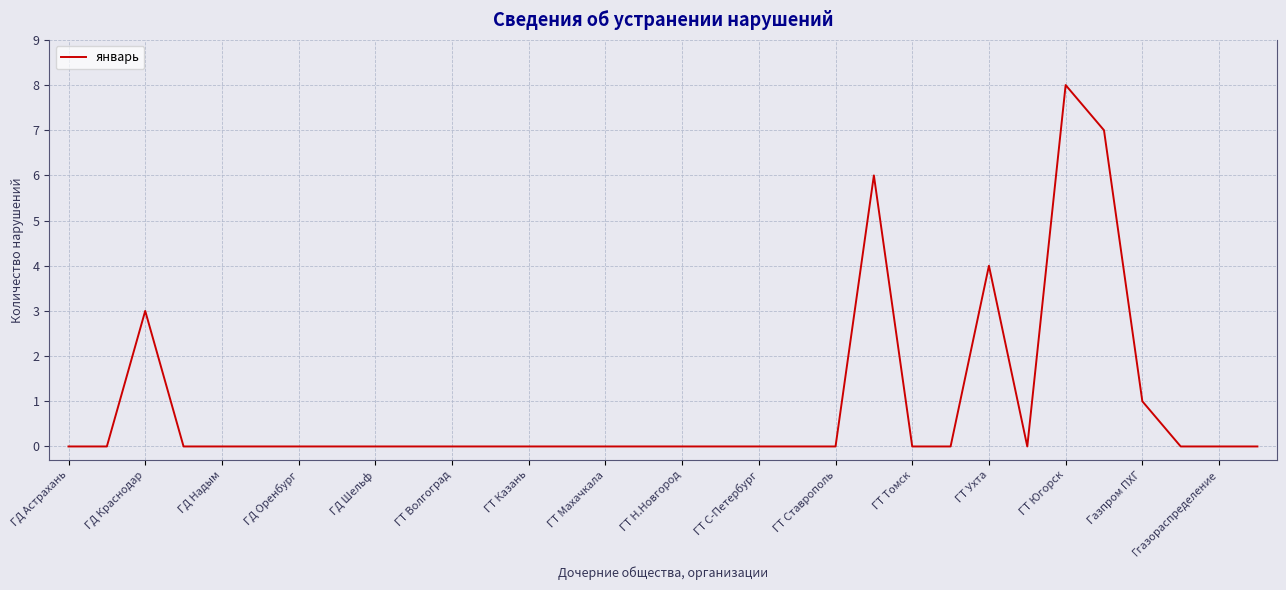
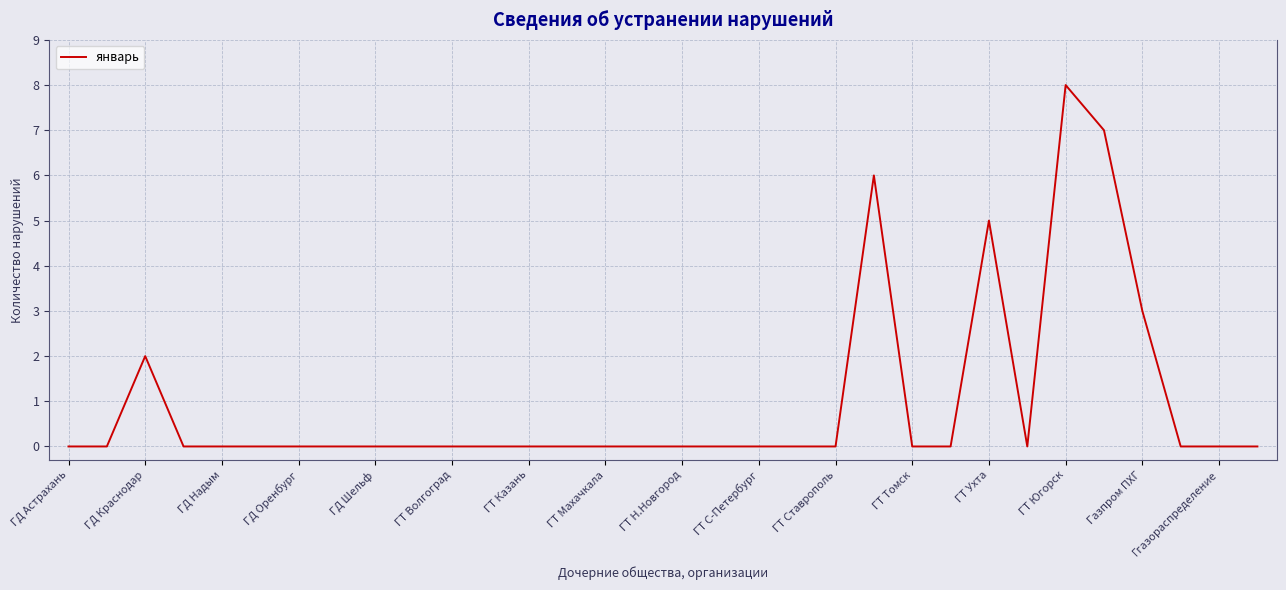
  {
    "ГД Астрахань": 0,
-   "ГД Краснодар": 3,
+   "ГД Краснодар": 2,
    "ГД Надым": 0,
    "ГД Оренбург": 0,
    "ГД Шельф": 0,
    "ГТ Волгоград": 0,
    "ГТ Казань": 0,
    "ГТ Махачкала": 0,
    "ГТ Н.Новгород": 0,
    "ГТ С-Петербург": 0,
    "ГТ Ставрополь": 0,
    "ГТ Томск": 0,
-   "ГТ Ухта": 4,
+   "ГТ Ухта": 5,
    "ГТ Югорск": 8,
-   "Газпром ПХГ": 1,
+   "Газпром ПХГ": 3,
    "Ггазораспределение": 0
  }
